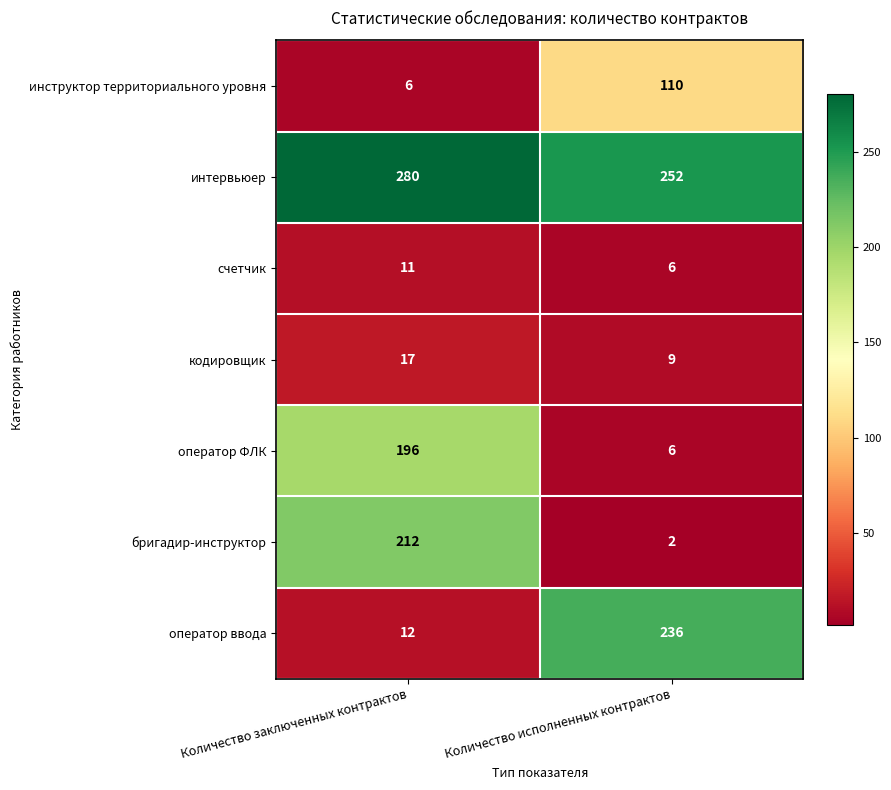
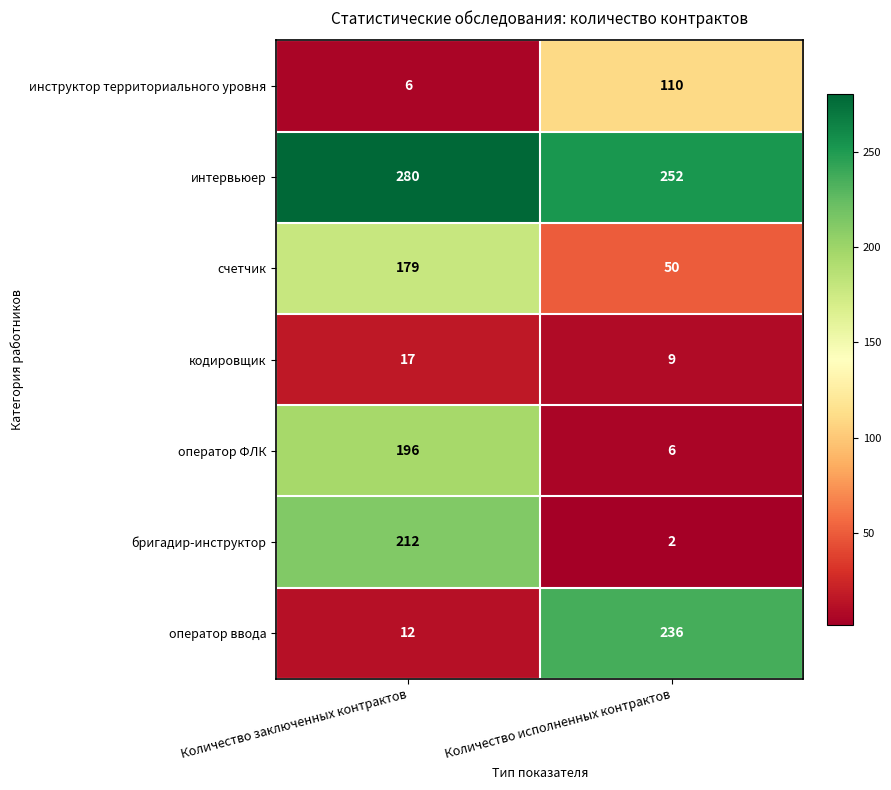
  {
    "инструктор территориального уровня": {
      "Количество заключенных контрактов": 6,
      "Количество исполненных контрактов": 110
    },
    "интервьюер": {
      "Количество заключенных контрактов": 280,
      "Количество исполненных контрактов": 252
    },
    "счетчик": {
-     "Количество заключенных контрактов": 11,
-     "Количество исполненных контрактов": 6
+     "Количество заключенных контрактов": 179,
+     "Количество исполненных контрактов": 50
    },
    "кодировщик": {
      "Количество заключенных контрактов": 17,
      "Количество исполненных контрактов": 9
    },
    "оператор ФЛК": {
      "Количество заключенных контрактов": 196,
      "Количество исполненных контрактов": 6
    },
    "бригадир-инструктор": {
      "Количество заключенных контрактов": 212,
      "Количество исполненных контрактов": 2
    },
    "оператор ввода": {
      "Количество заключенных контрактов": 12,
      "Количество исполненных контрактов": 236
    }
  }
